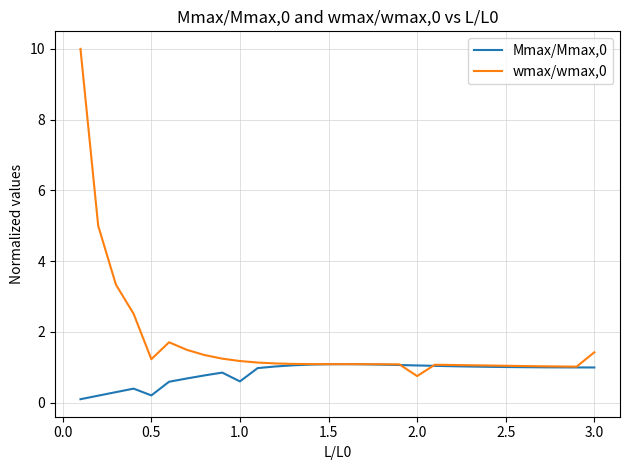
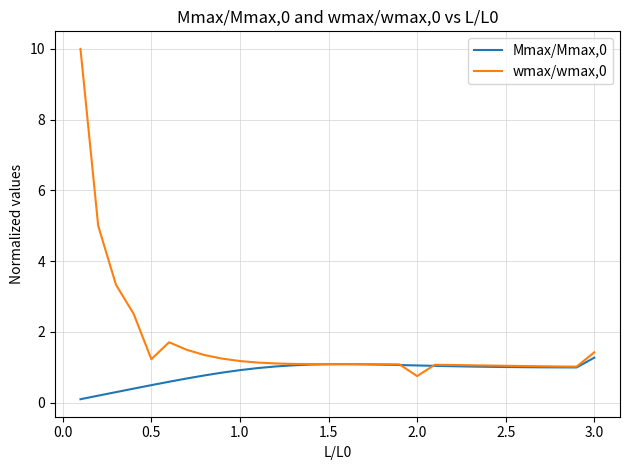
  {
    "Mmax/Mmax,0": {
-     "0.5": 0.2,
-     "1.0": 0.6,
+     "0.5": 0.5,
+     "1.0": 0.9,
      "2.0": 1.1,
-     "3.0": 1.0
+     "3.0": 1.3
    },
    "wmax/wmax,0": {
      "0.5": 1.2,
      "1.0": 1.2,
      "2.0": 0.8,
      "3.0": 1.4
    }
  }
